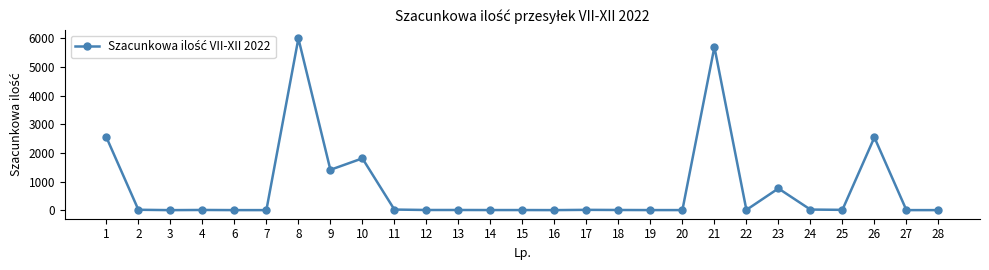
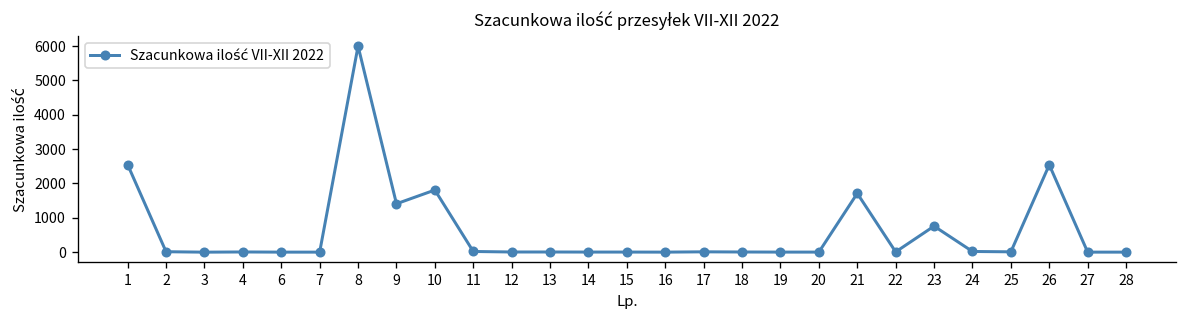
  {
    "1": 2500,
    "2": 0,
    "3": 0,
    "4": 0,
    "6": 0,
    "7": 0,
    "8": 6000,
    "9": 1400,
    "10": 1800,
    "11": 0,
    "12": 0,
    "13": 0,
    "14": 0,
    "15": 0,
    "16": 0,
    "17": 0,
    "18": 0,
    "19": 0,
    "20": 0,
-   "21": 5700,
+   "21": 1700,
    "22": 0,
    "23": 800,
    "24": 0,
    "25": 0,
    "26": 2500,
    "27": 0,
    "28": 0
  }
